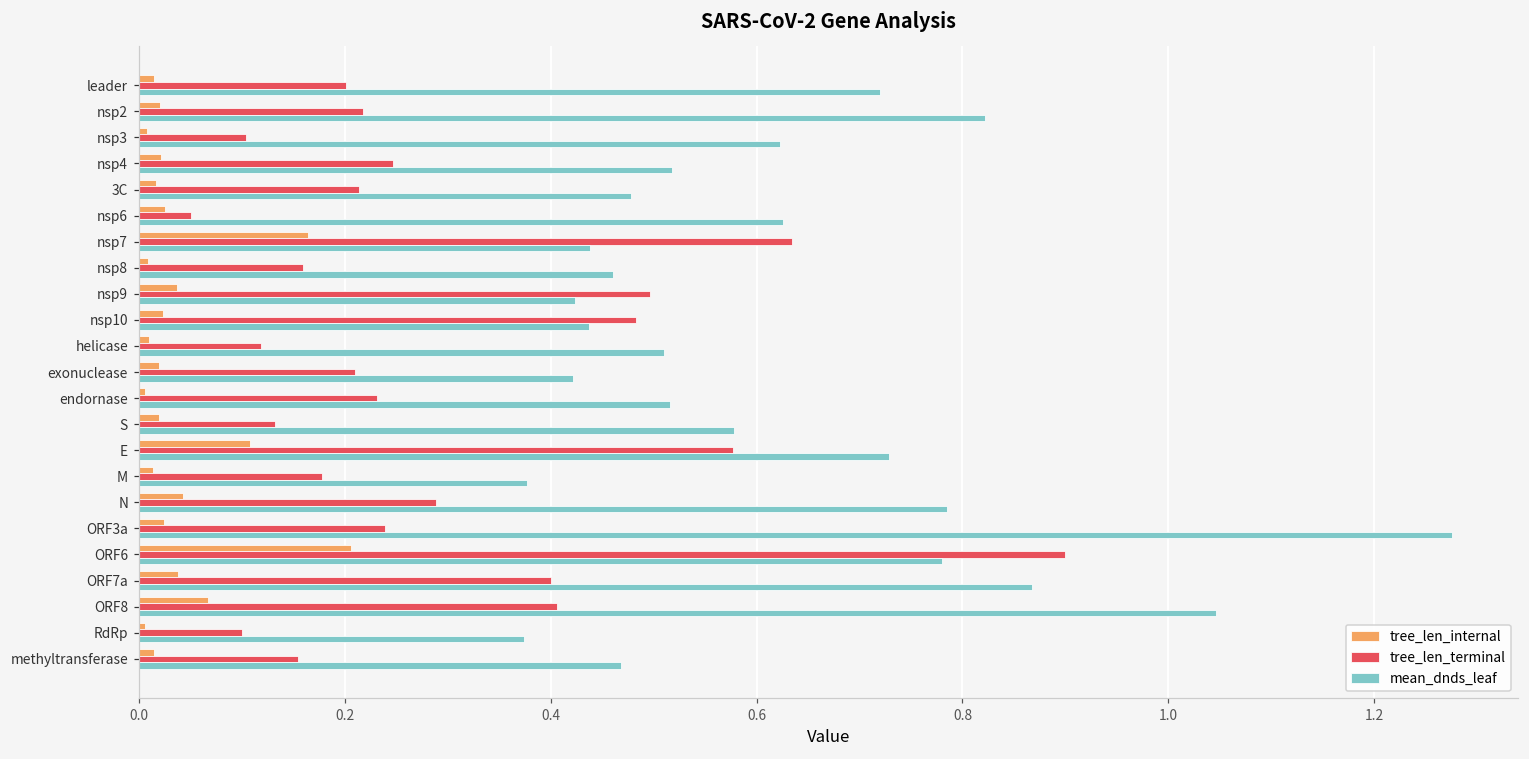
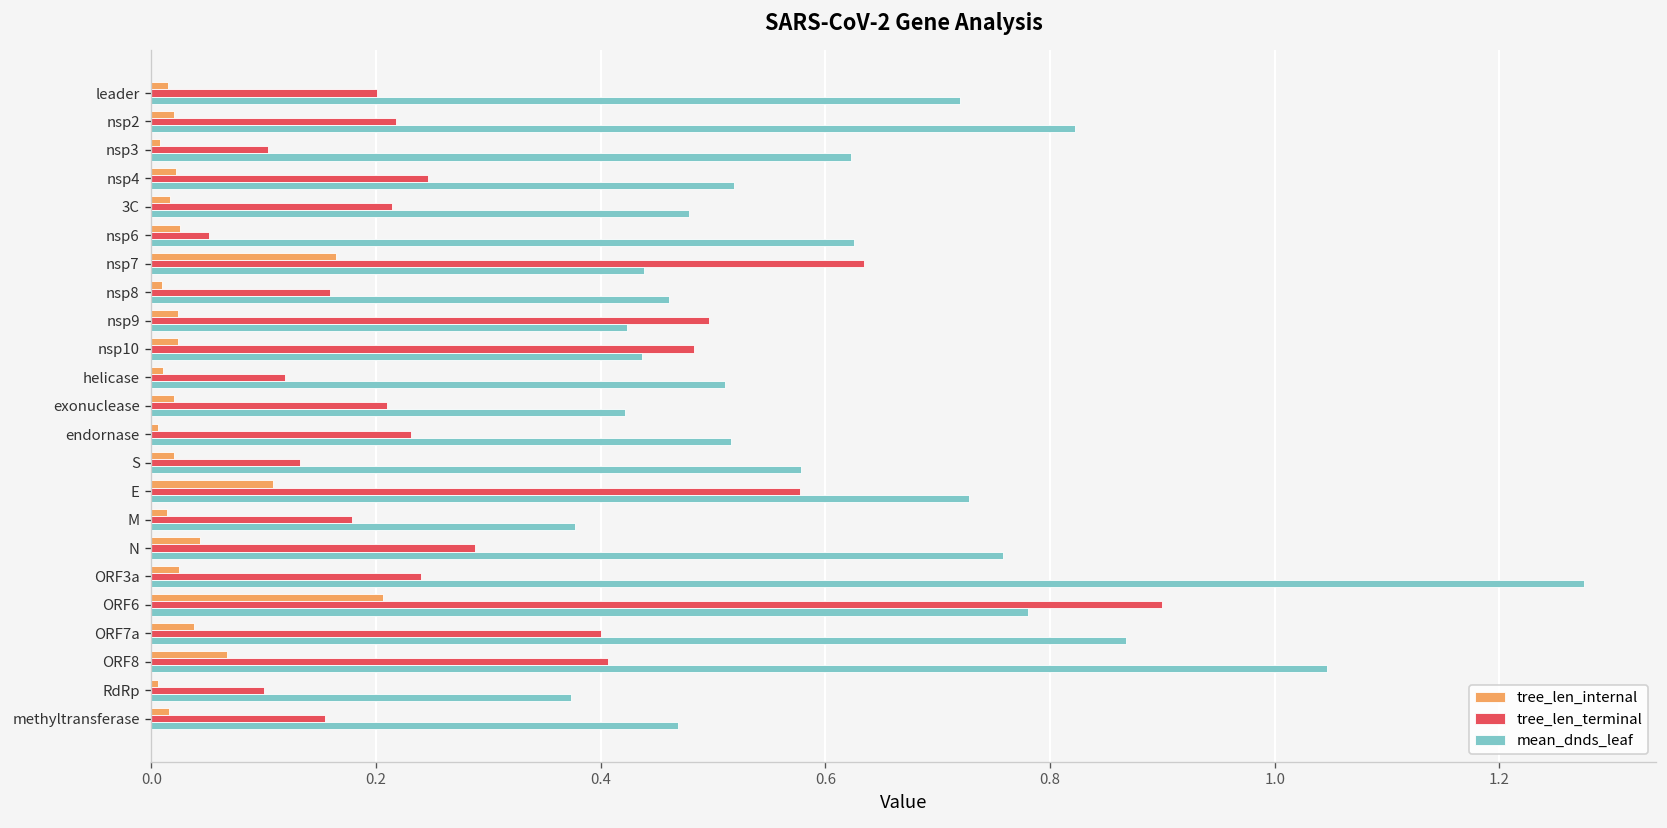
  {
    "tree_len_internal": {
      "leader": 0.01,
      "nsp2": 0.02,
      "nsp3": 0.01,
      "nsp4": 0.02,
      "3C": 0.02,
      "nsp6": 0.03,
      "nsp7": 0.16,
      "nsp8": 0.01,
-     "nsp9": 0.04,
+     "nsp9": 0.02,
      "nsp10": 0.02,
      "helicase": 0.01,
      "exonuclease": 0.02,
      "endornase": 0.01,
      "S": 0.02,
      "E": 0.11,
      "M": 0.01,
      "N": 0.04,
      "ORF3a": 0.02,
      "ORF6": 0.21,
      "ORF7a": 0.04,
      "ORF8": 0.07,
      "RdRp": 0.01,
      "methyltransferase": 0.02
    },
    "tree_len_terminal": {
      "leader": 0.20,
      "nsp2": 0.22,
      "nsp3": 0.10,
      "nsp4": 0.25,
      "3C": 0.21,
      "nsp6": 0.05,
      "nsp7": 0.63,
      "nsp8": 0.16,
      "nsp9": 0.50,
      "nsp10": 0.48,
      "helicase": 0.12,
      "exonuclease": 0.21,
      "endornase": 0.23,
      "S": 0.13,
      "E": 0.58,
      "M": 0.18,
      "N": 0.29,
      "ORF3a": 0.24,
      "ORF6": 0.90,
      "ORF7a": 0.40,
      "ORF8": 0.41,
      "RdRp": 0.10,
      "methyltransferase": 0.15
    },
    "mean_dnds_leaf": {
      "leader": 0.72,
      "nsp2": 0.82,
      "nsp3": 0.62,
      "nsp4": 0.52,
      "3C": 0.48,
      "nsp6": 0.63,
      "nsp7": 0.44,
      "nsp8": 0.46,
      "nsp9": 0.42,
      "nsp10": 0.44,
      "helicase": 0.51,
      "exonuclease": 0.42,
      "endornase": 0.52,
      "S": 0.58,
      "E": 0.73,
      "M": 0.38,
-     "N": 0.78,
+     "N": 0.76,
      "ORF3a": 1.28,
      "ORF6": 0.78,
      "ORF7a": 0.87,
      "ORF8": 1.05,
      "RdRp": 0.37,
      "methyltransferase": 0.47
    }
  }
